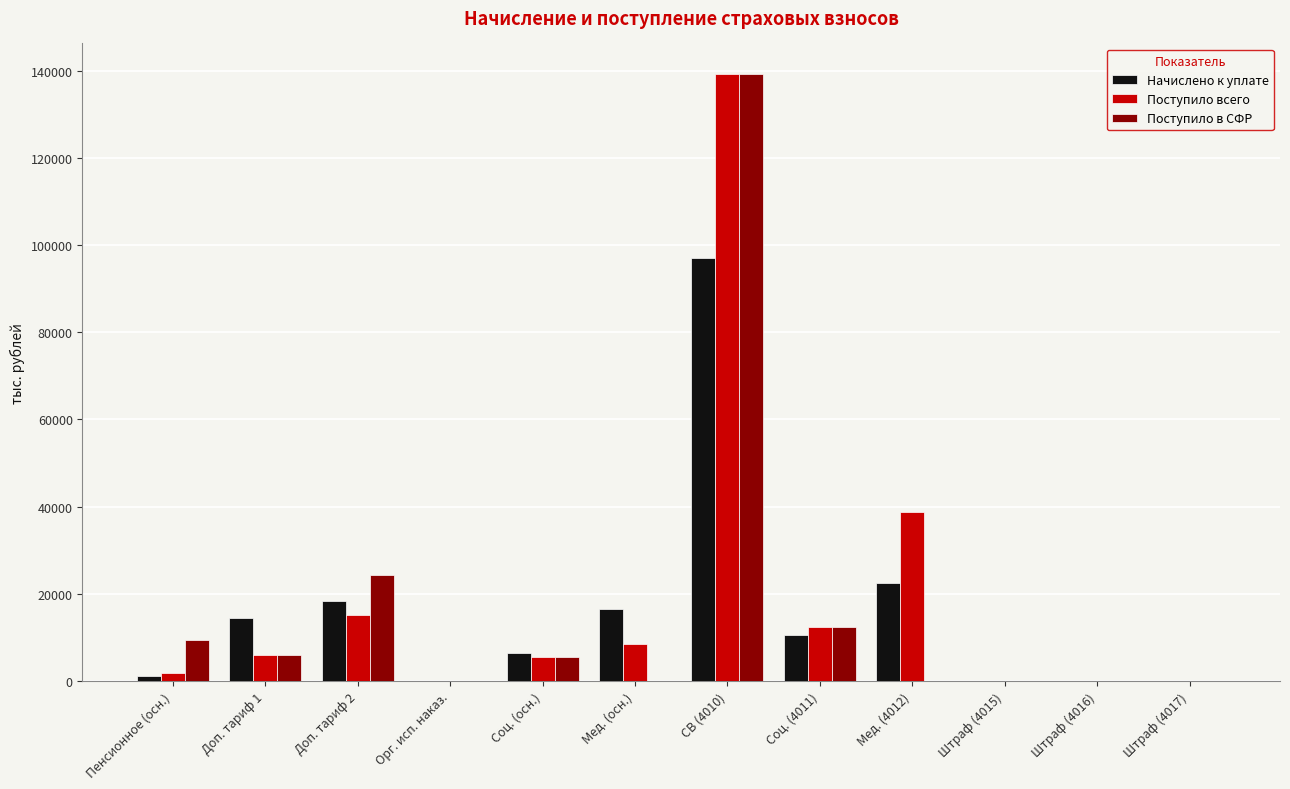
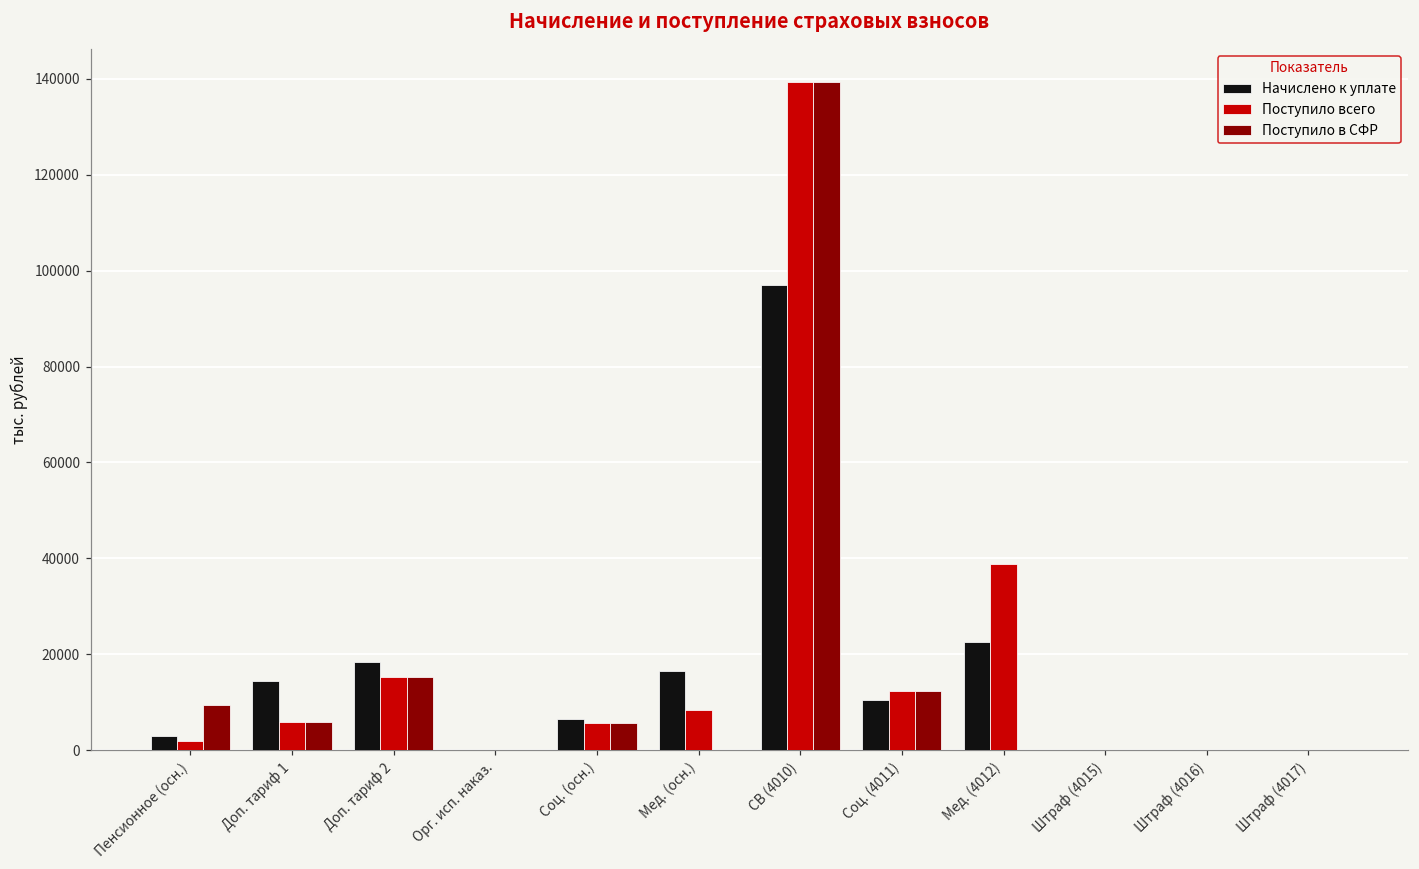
  {
    "Начислено к уплате": {
-     "Пенсионное (осн.)": 1000,
+     "Пенсионное (осн.)": 3000,
      "Доп. тариф 1": 14000,
      "Доп. тариф 2": 18000,
      "Орг. исп. наказ.": 0,
      "Соц. (осн.)": 7000,
      "Мед. (осн.)": 17000,
      "СВ (4010)": 97000,
      "Соц. (4011)": 11000,
      "Мед. (4012)": 22000,
      "Штраф (4015)": 0,
      "Штраф (4016)": 0,
      "Штраф (4017)": 0
    },
    "Поступило всего": {
      "Пенсионное (осн.)": 2000,
      "Доп. тариф 1": 6000,
      "Доп. тариф 2": 15000,
      "Соц. (осн.)": 6000,
      "Мед. (осн.)": 8000,
      "СВ (4010)": 139000,
      "Соц. (4011)": 12000,
      "Мед. (4012)": 39000
    },
    "Поступило в СФР": {
      "Пенсионное (осн.)": 9000,
      "Доп. тариф 1": 6000,
-     "Доп. тариф 2": 24000,
+     "Доп. тариф 2": 15000,
      "Соц. (осн.)": 6000,
      "Мед. (осн.)": 0,
      "СВ (4010)": 139000,
      "Соц. (4011)": 12000,
      "Мед. (4012)": 0,
      "Штраф (4017)": 0
    }
  }
